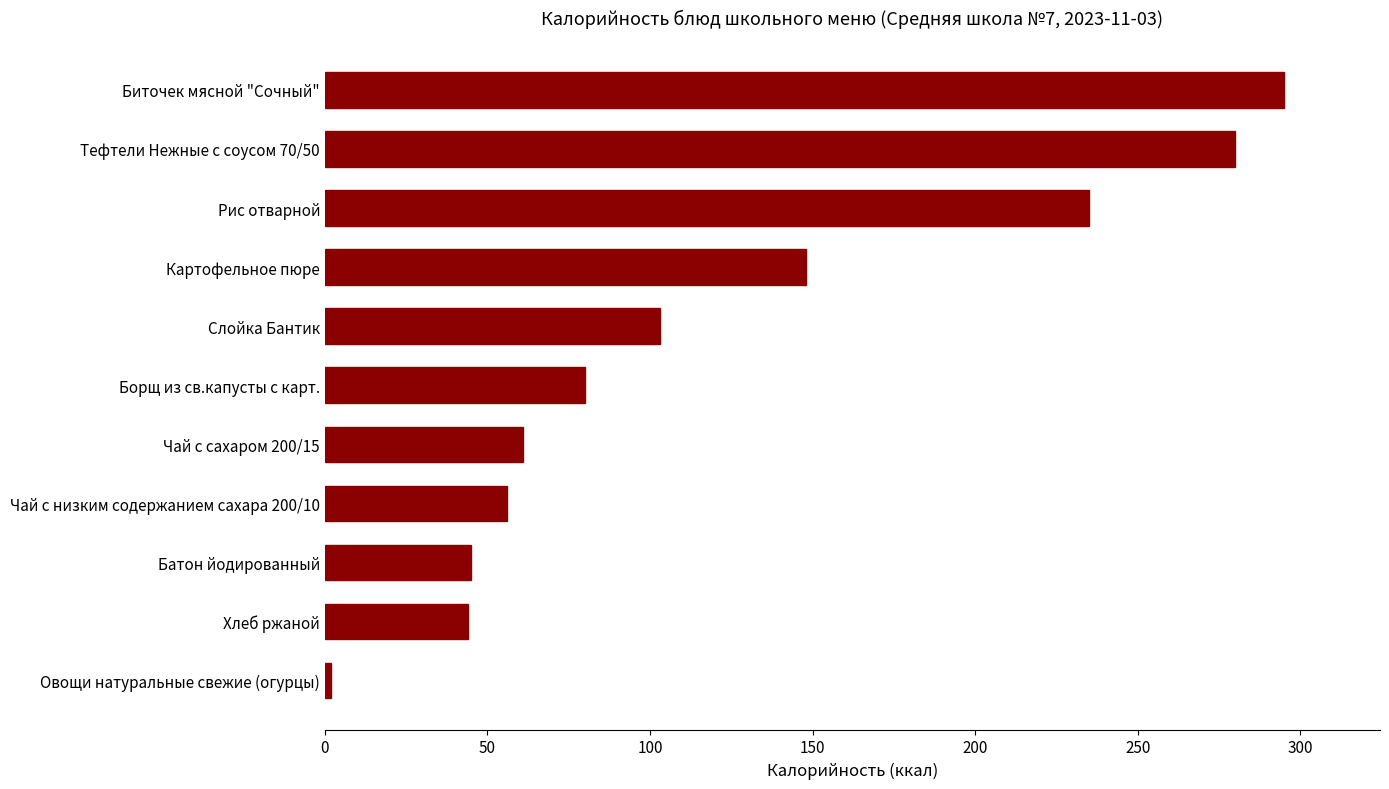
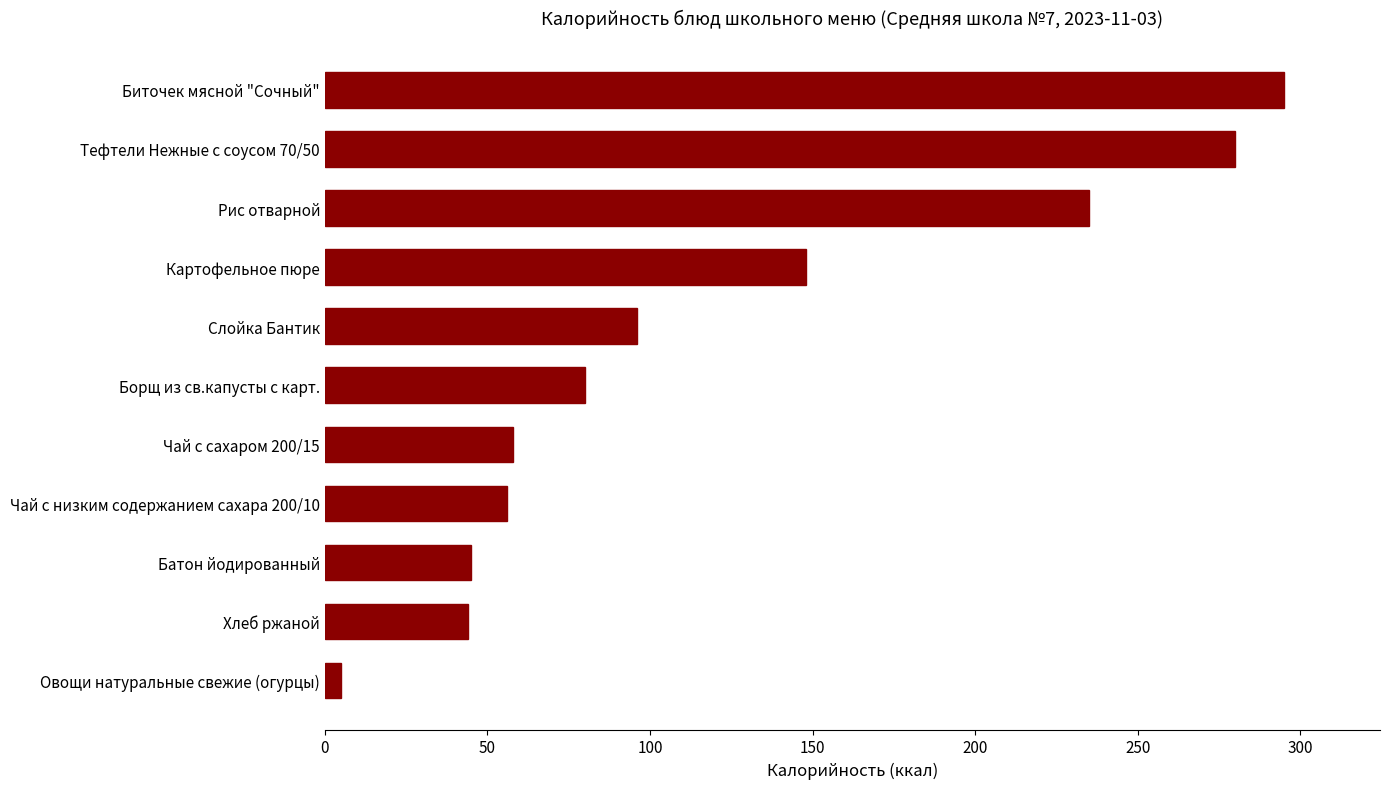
  {
    "Биточек мясной \"Сочный\"": 295,
    "Тефтели Нежные с соусом 70/50": 280,
    "Рис отварной": 235,
    "Картофельное пюре": 148,
-   "Слойка Бантик": 103,
+   "Слойка Бантик": 96,
    "Борщ из св.капусты с карт.": 80,
-   "Чай с сахаром 200/15": 61,
+   "Чай с сахаром 200/15": 58,
    "Чай с низким содержанием сахара 200/10": 56,
    "Батон йодированный": 45,
    "Хлеб ржаной": 44,
-   "Овощи натуральные свежие (огурцы)": 2
+   "Овощи натуральные свежие (огурцы)": 5
  }
